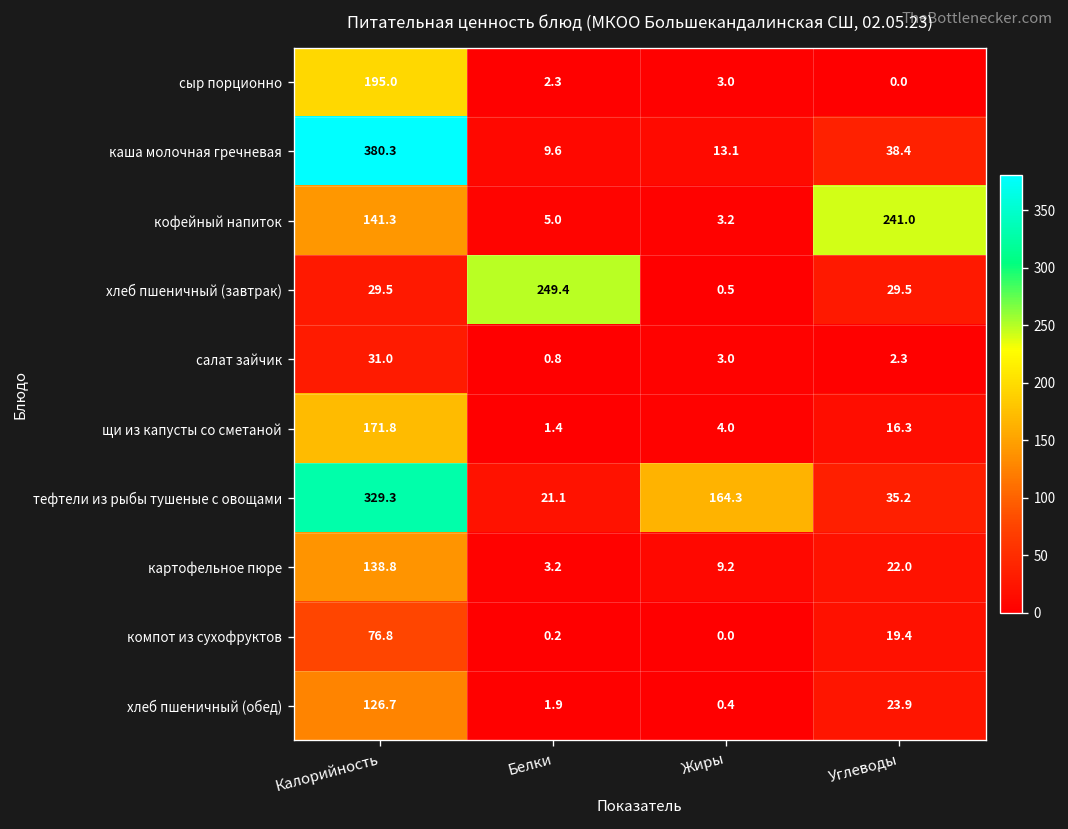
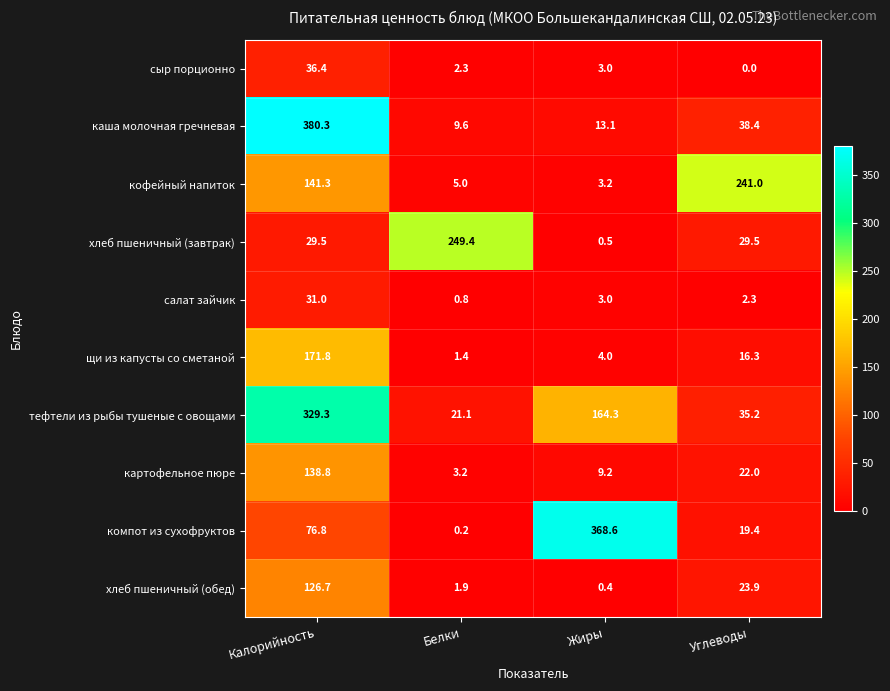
  {
    "сыр порционно": {
-     "Калорийность": 195.0,
+     "Калорийность": 36.4,
      "Белки": 2.3,
      "Жиры": 3.0,
      "Углеводы": 0.0
    },
    "каша молочная гречневая": {
      "Калорийность": 380.3,
      "Белки": 9.6,
      "Жиры": 13.1,
      "Углеводы": 38.4
    },
    "кофейный напиток": {
      "Калорийность": 141.3,
      "Белки": 5.0,
      "Жиры": 3.2,
      "Углеводы": 241.0
    },
    "хлеб пшеничный (завтрак)": {
      "Калорийность": 29.5,
      "Белки": 249.4,
      "Жиры": 0.5,
      "Углеводы": 29.5
    },
    "салат зайчик": {
      "Калорийность": 31.0,
      "Белки": 0.8,
      "Жиры": 3.0,
      "Углеводы": 2.3
    },
    "щи из капусты со сметаной": {
      "Калорийность": 171.8,
      "Белки": 1.4,
      "Жиры": 4.0,
      "Углеводы": 16.3
    },
    "тефтели из рыбы тушеные с овощами": {
      "Калорийность": 329.3,
      "Белки": 21.1,
      "Жиры": 164.3,
      "Углеводы": 35.2
    },
    "картофельное пюре": {
      "Калорийность": 138.8,
      "Белки": 3.2,
      "Жиры": 9.2,
      "Углеводы": 22.0
    },
    "компот из сухофруктов": {
      "Калорийность": 76.8,
      "Белки": 0.2,
-     "Жиры": 0.0,
+     "Жиры": 368.6,
      "Углеводы": 19.4
    },
    "хлеб пшеничный (обед)": {
      "Калорийность": 126.7,
      "Белки": 1.9,
      "Жиры": 0.4,
      "Углеводы": 23.9
    }
  }
